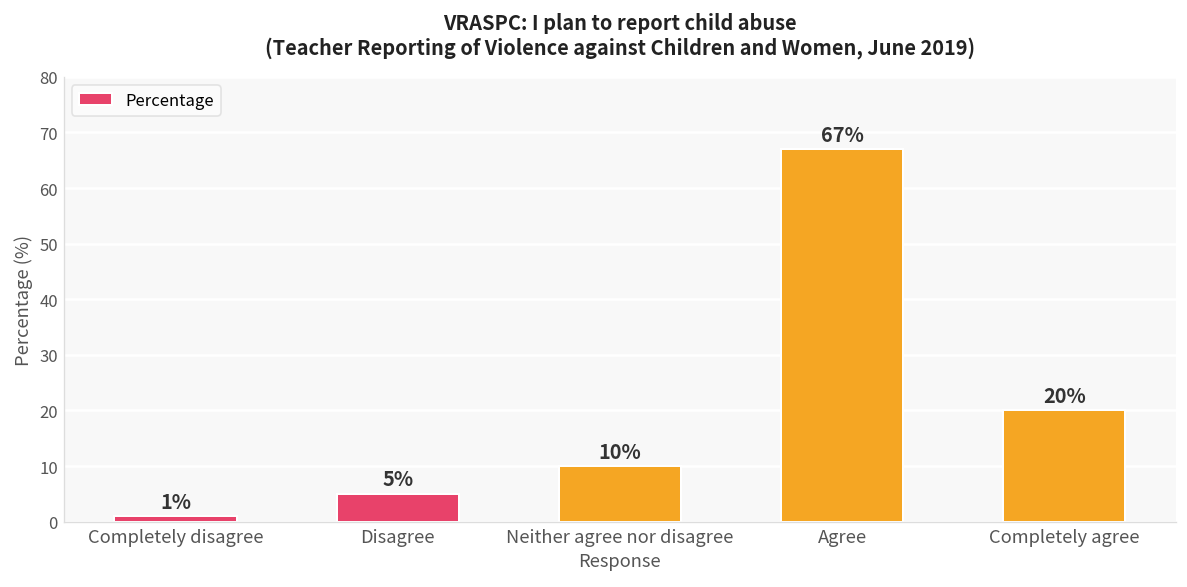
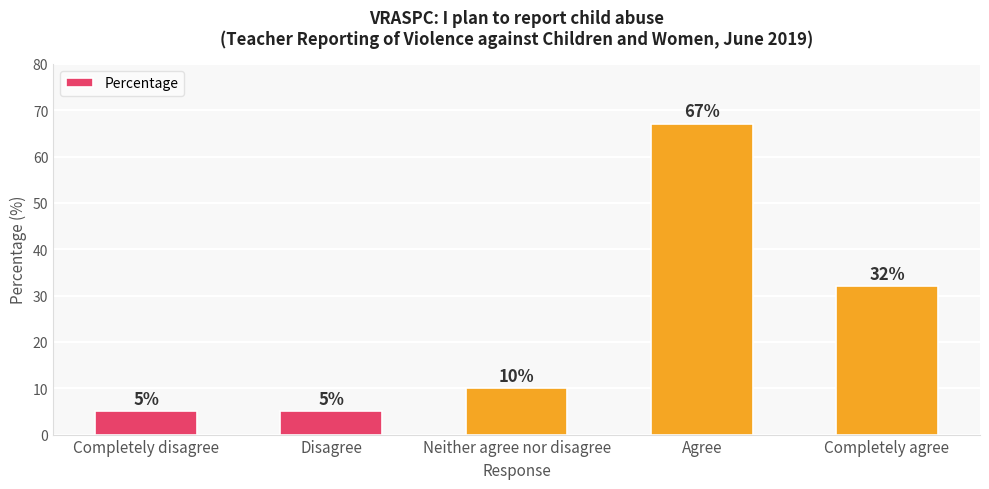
  {
-   "Completely disagree": "1%",
+   "Completely disagree": "5%",
    "Disagree": "5%",
    "Neither agree nor disagree": "10%",
    "Agree": "67%",
-   "Completely agree": "20%"
+   "Completely agree": "32%"
  }
